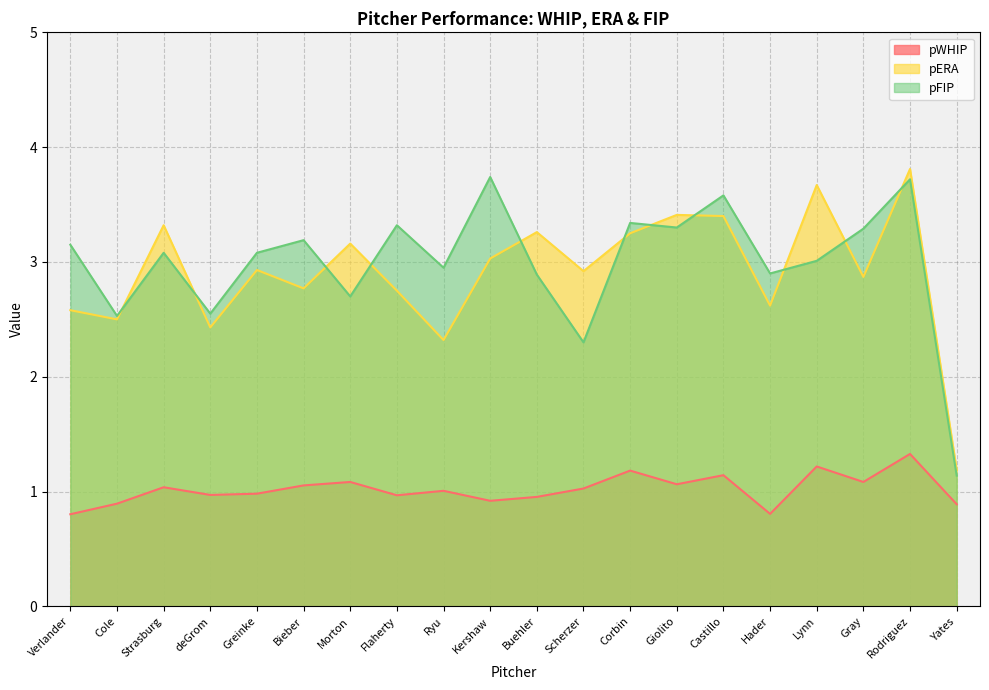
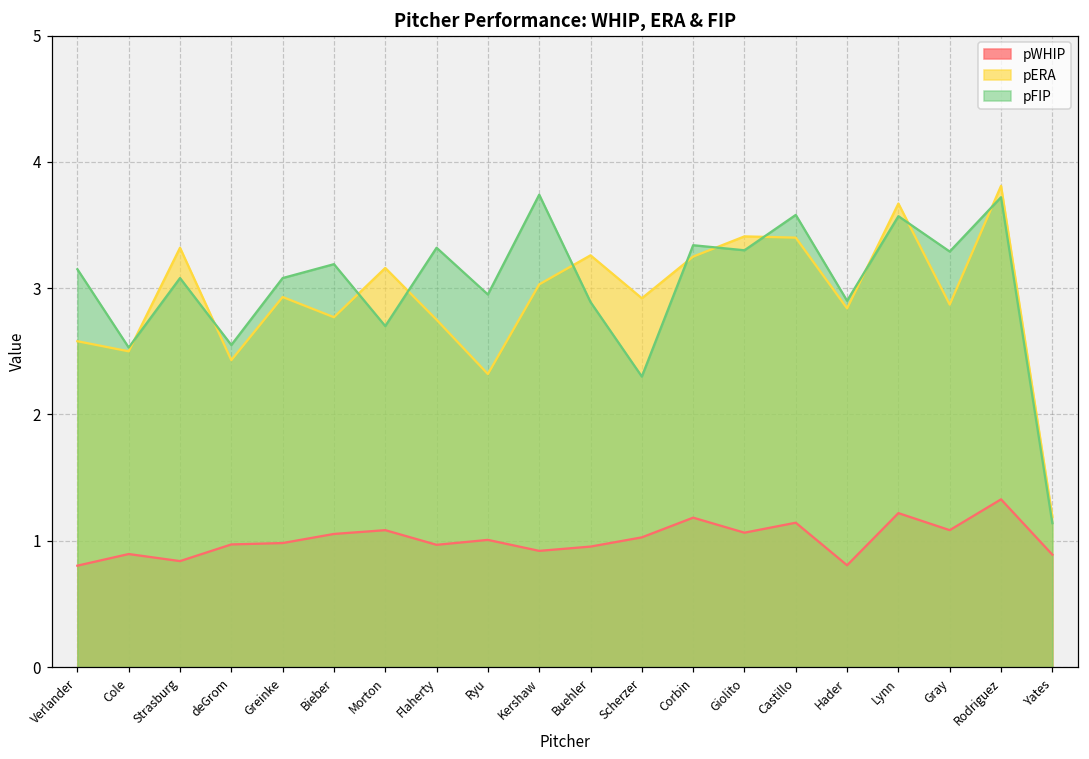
  {
    "pWHIP": {
      "Verlander": 0.80,
      "Cole": 0.90,
-     "Strasburg": 1.04,
+     "Strasburg": 0.84,
      "deGrom": 0.97,
      "Greinke": 0.98,
      "Bieber": 1.05,
      "Morton": 1.08,
      "Flaherty": 0.97,
      "Ryu": 1.01,
      "Kershaw": 0.92,
      "Buehler": 0.95,
      "Scherzer": 1.03,
      "Corbin": 1.18,
      "Giolito": 1.06,
      "Castillo": 1.14,
      "Hader": 0.81,
      "Lynn": 1.22,
      "Gray": 1.08,
      "Rodriguez": 1.33,
      "Yates": 0.89
    },
    "pERA": {
      "Verlander": 2.58,
      "Cole": 2.50,
      "Strasburg": 3.32,
      "deGrom": 2.43,
      "Greinke": 2.93,
      "Bieber": 2.77,
      "Morton": 3.16,
      "Flaherty": 2.75,
      "Ryu": 2.32,
      "Kershaw": 3.03,
      "Buehler": 3.26,
      "Scherzer": 2.92,
      "Corbin": 3.25,
      "Giolito": 3.41,
      "Castillo": 3.40,
-     "Hader": 2.62,
+     "Hader": 2.84,
      "Lynn": 3.67,
      "Gray": 2.87,
      "Rodriguez": 3.81,
      "Yates": 1.19
    },
    "pFIP": {
      "Verlander": 3.15,
      "Cole": 2.53,
      "Strasburg": 3.08,
      "deGrom": 2.55,
      "Greinke": 3.08,
      "Bieber": 3.19,
      "Morton": 2.70,
      "Flaherty": 3.32,
      "Ryu": 2.95,
      "Kershaw": 3.74,
      "Buehler": 2.89,
      "Scherzer": 2.30,
      "Corbin": 3.34,
      "Giolito": 3.30,
      "Castillo": 3.58,
      "Hader": 2.90,
-     "Lynn": 3.01,
+     "Lynn": 3.57,
      "Gray": 3.29,
      "Rodriguez": 3.72,
      "Yates": 1.14
    }
  }
